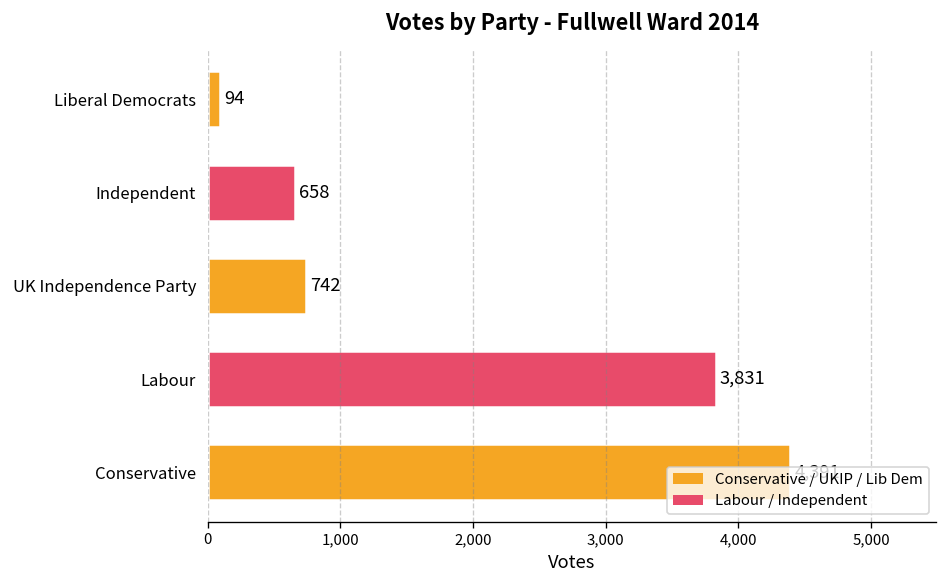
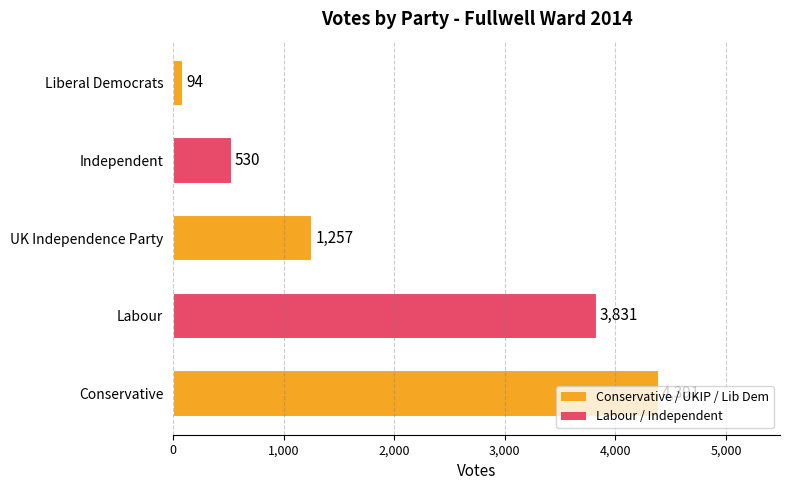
  {
    "Liberal Democrats": "94",
-   "Independent": "658",
-   "UK Independence Party": "742",
+   "Independent": "530",
+   "UK Independence Party": "1,257",
    "Labour": "3,831"
  }
